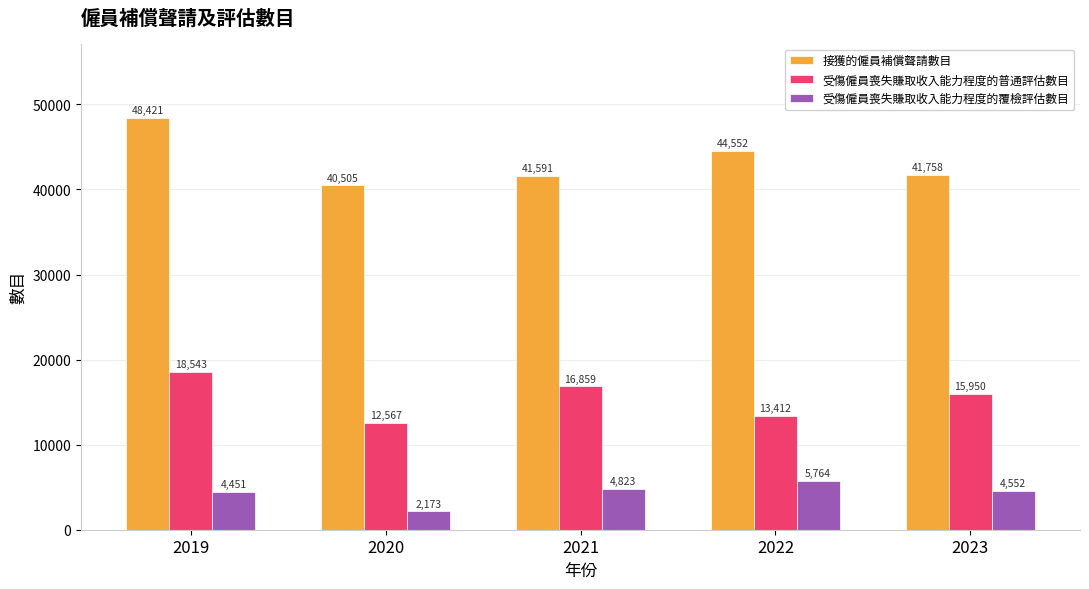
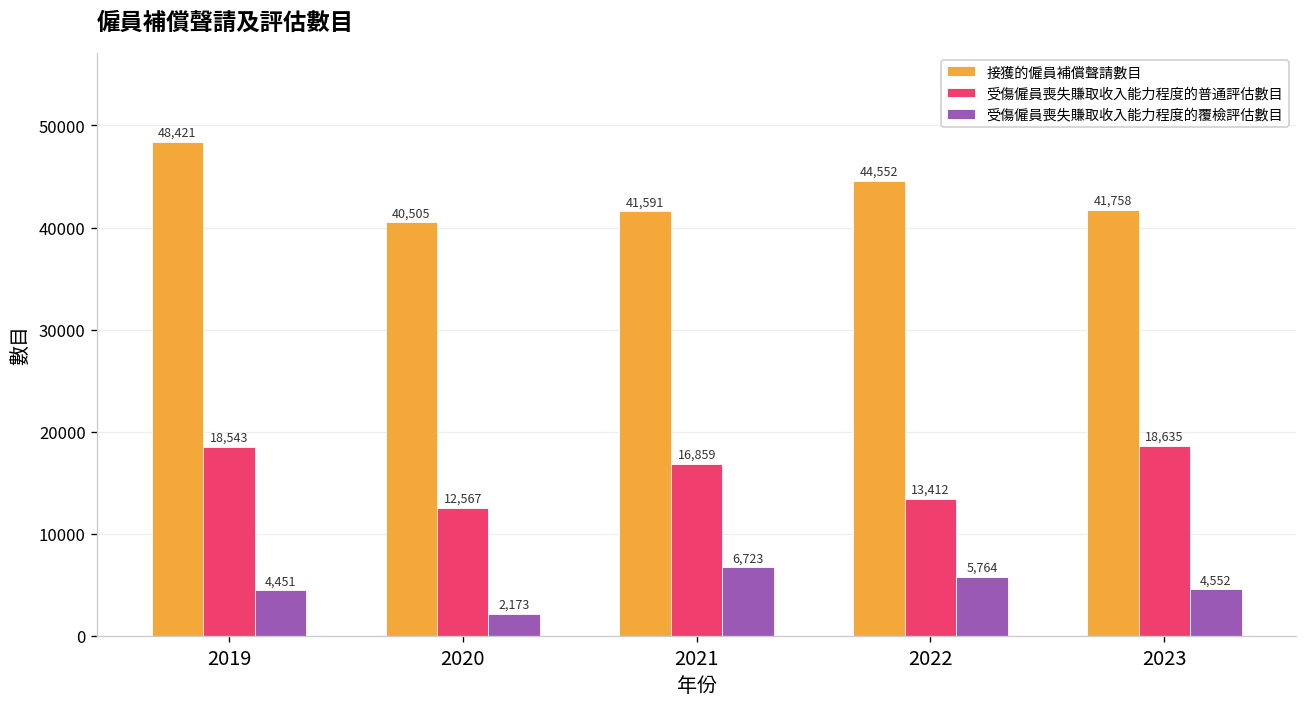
  {
    "接獲的僱員補償聲請數目": {
      "2019": "48,421",
      "2020": "40,505",
      "2021": "41,591",
      "2022": "44,552",
      "2023": "41,758"
    },
    "受傷僱員喪失賺取收入能力程度的普通評估數目": {
      "2019": "18,543",
      "2020": "12,567",
      "2021": "16,859",
      "2022": "13,412",
-     "2023": "15,950"
+     "2023": "18,635"
    },
    "受傷僱員喪失賺取收入能力程度的覆檢評估數目": {
      "2019": "4,451",
      "2020": "2,173",
-     "2021": "4,823",
+     "2021": "6,723",
      "2022": "5,764",
      "2023": "4,552"
    }
  }
